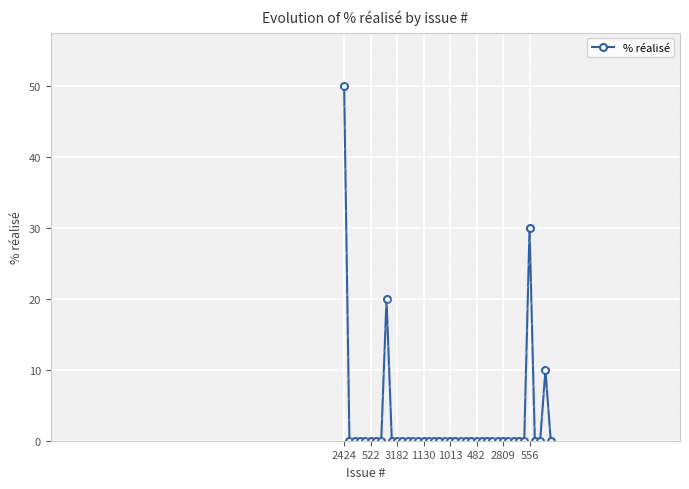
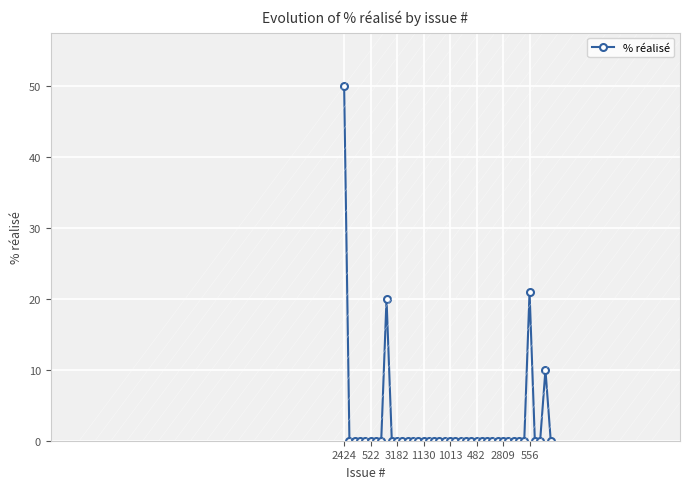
  {
    "2424": 50,
    "522": 0,
    "3182": 0,
    "1130": 0,
    "1013": 0,
    "482": 0,
    "2809": 0,
-   "556": 30
+   "556": 21
  }
